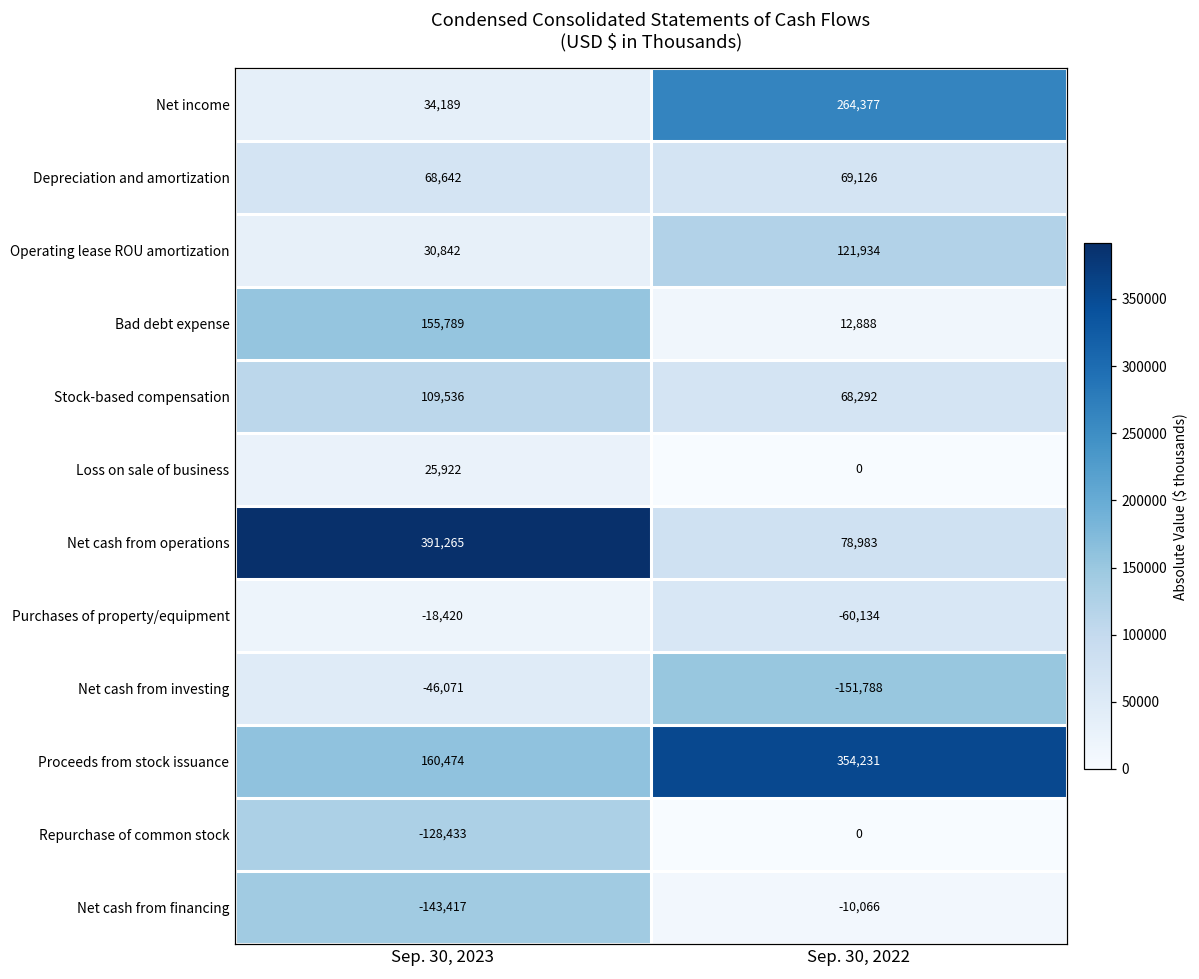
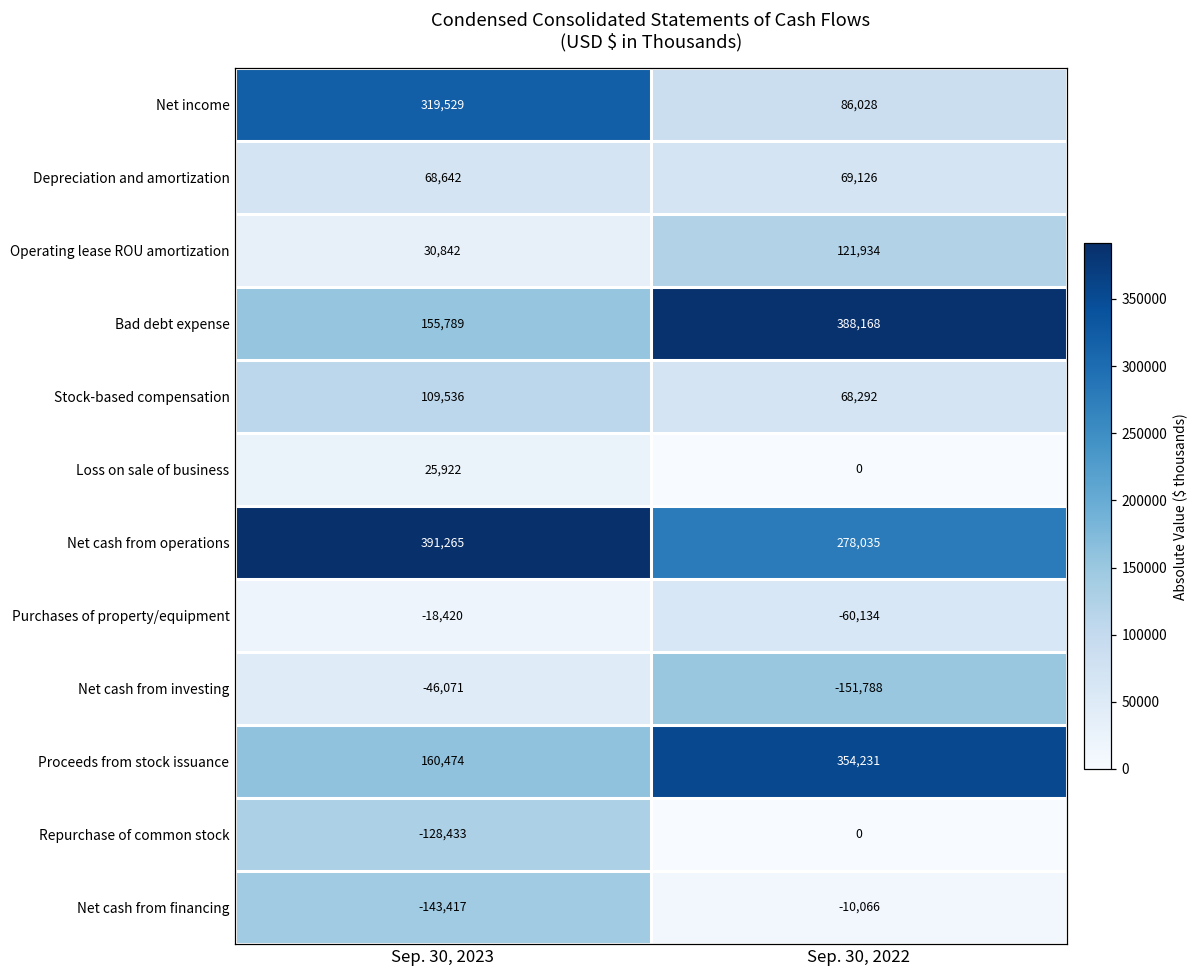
  {
    "Net income": {
-     "Sep. 30, 2023": "34,189",
-     "Sep. 30, 2022": "264,377"
+     "Sep. 30, 2023": "319,529",
+     "Sep. 30, 2022": "86,028"
    },
    "Depreciation and amortization": {
      "Sep. 30, 2023": "68,642",
      "Sep. 30, 2022": "69,126"
    },
    "Operating lease ROU amortization": {
      "Sep. 30, 2023": "30,842",
      "Sep. 30, 2022": "121,934"
    },
    "Bad debt expense": {
      "Sep. 30, 2023": "155,789",
-     "Sep. 30, 2022": "12,888"
+     "Sep. 30, 2022": "388,168"
    },
    "Stock-based compensation": {
      "Sep. 30, 2023": "109,536",
      "Sep. 30, 2022": "68,292"
    },
    "Loss on sale of business": {
      "Sep. 30, 2023": "25,922",
      "Sep. 30, 2022": "0"
    },
    "Net cash from operations": {
      "Sep. 30, 2023": "391,265",
-     "Sep. 30, 2022": "78,983"
+     "Sep. 30, 2022": "278,035"
    },
    "Purchases of property/equipment": {
      "Sep. 30, 2023": "-18,420",
      "Sep. 30, 2022": "-60,134"
    },
    "Net cash from investing": {
      "Sep. 30, 2023": "-46,071",
      "Sep. 30, 2022": "-151,788"
    },
    "Proceeds from stock issuance": {
      "Sep. 30, 2023": "160,474",
      "Sep. 30, 2022": "354,231"
    },
    "Repurchase of common stock": {
      "Sep. 30, 2023": "-128,433",
      "Sep. 30, 2022": "0"
    },
    "Net cash from financing": {
      "Sep. 30, 2023": "-143,417",
      "Sep. 30, 2022": "-10,066"
    }
  }
